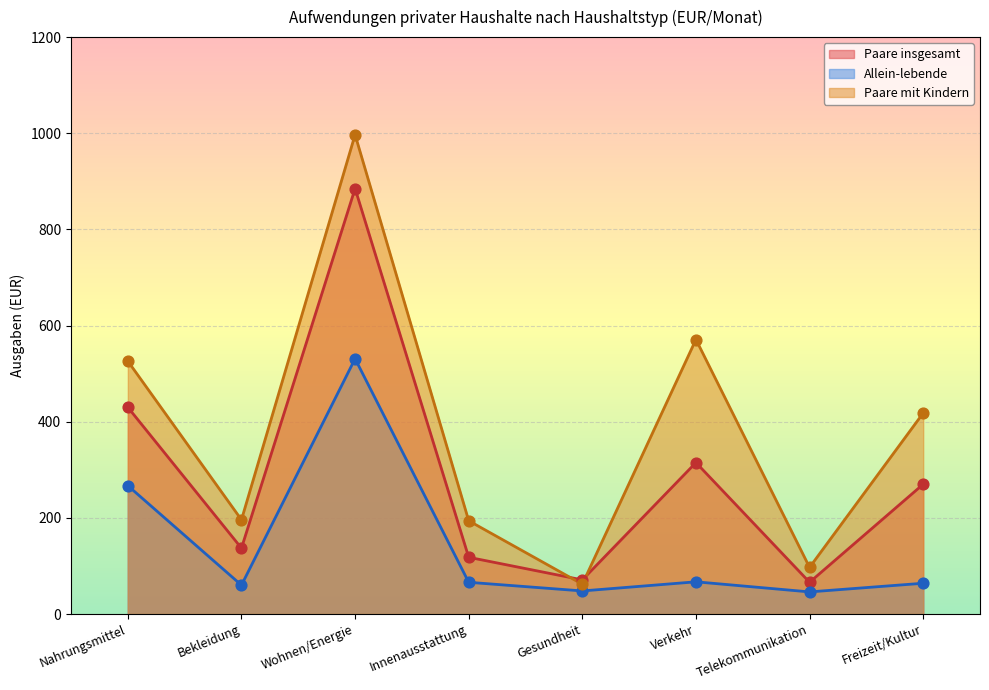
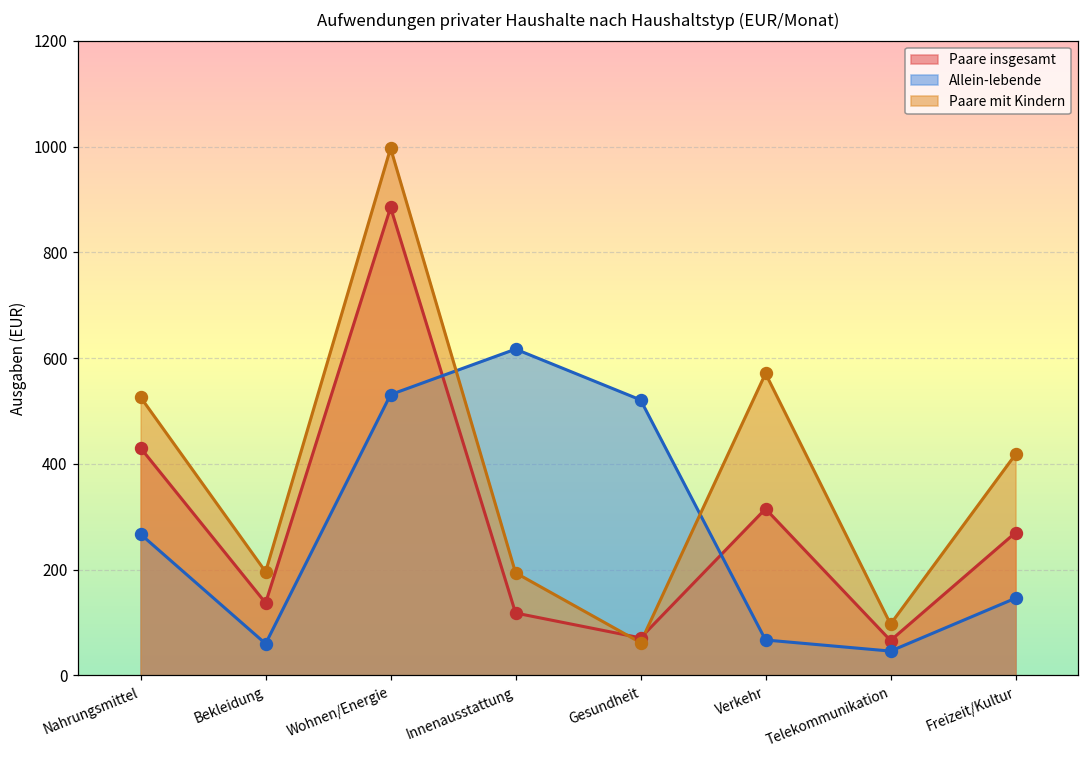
  {
    "Allein-lebende": {
      "Nahrungsmittel": 270,
      "Bekleidung": 60,
      "Wohnen/Energie": 530,
-     "Innenausstattung": 70,
-     "Gesundheit": 50,
+     "Innenausstattung": 620,
+     "Gesundheit": 520,
      "Verkehr": 70,
      "Telekommunikation": 50,
-     "Freizeit/Kultur": 60
+     "Freizeit/Kultur": 150
    }
  }
